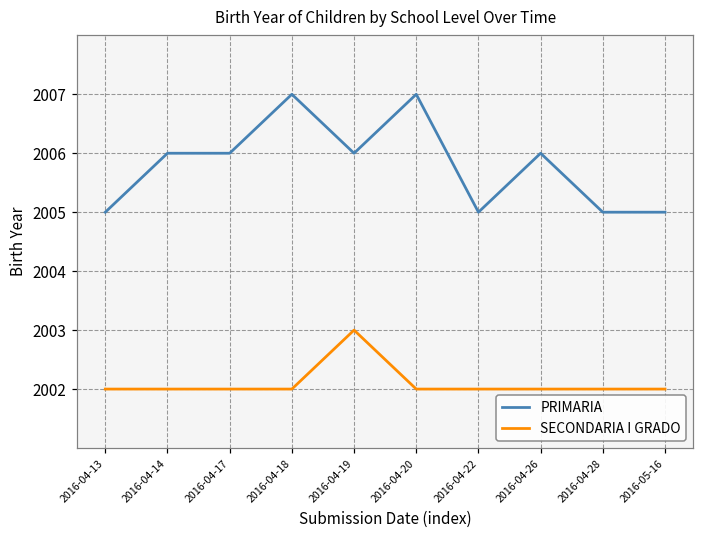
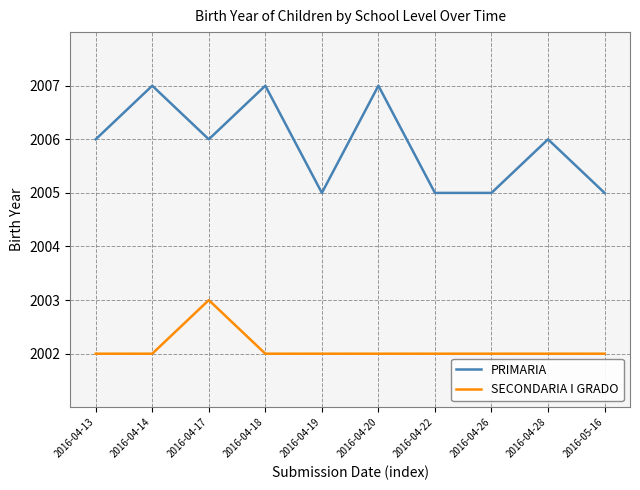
  {
    "PRIMARIA": {
-     "2016-04-13": 2005,
-     "2016-04-14": 2006,
+     "2016-04-13": 2006,
+     "2016-04-14": 2007,
      "2016-04-17": 2006,
      "2016-04-18": 2007,
-     "2016-04-19": 2006,
+     "2016-04-19": 2005,
      "2016-04-20": 2007,
      "2016-04-22": 2005,
-     "2016-04-26": 2006,
-     "2016-04-28": 2005,
+     "2016-04-26": 2005,
+     "2016-04-28": 2006,
      "2016-05-16": 2005
    },
    "SECONDARIA I GRADO": {
      "2016-04-13": 2002,
      "2016-04-14": 2002,
-     "2016-04-17": 2002,
+     "2016-04-17": 2003,
      "2016-04-18": 2002,
-     "2016-04-19": 2003,
+     "2016-04-19": 2002,
      "2016-04-20": 2002,
      "2016-04-22": 2002,
      "2016-04-26": 2002,
      "2016-04-28": 2002,
      "2016-05-16": 2002
    }
  }
